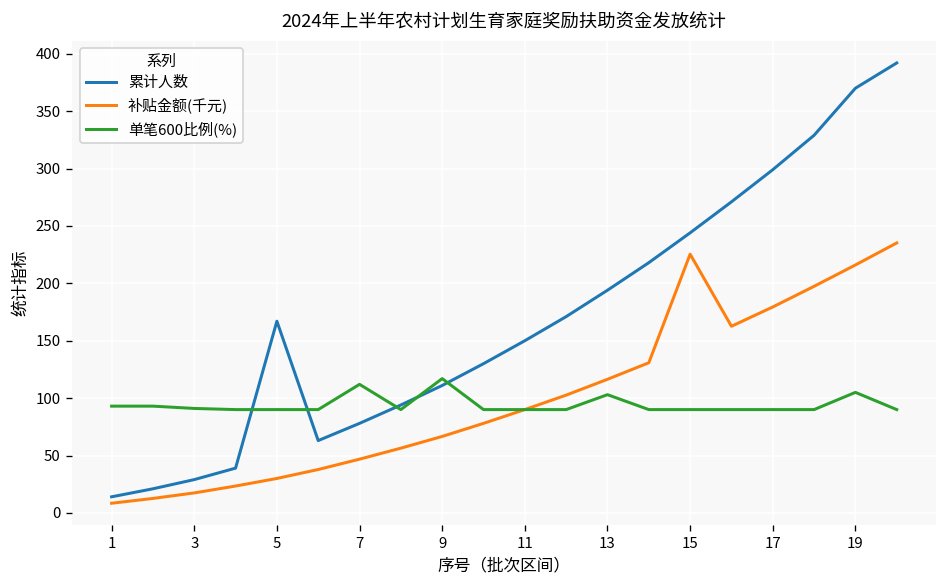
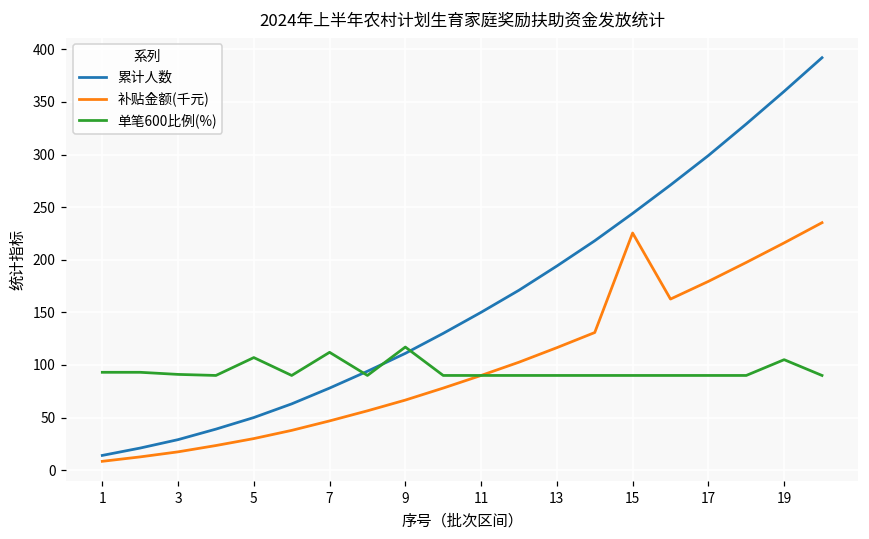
  {
    "累计人数": {
      "1": 10,
      "3": 30,
-     "5": 170,
+     "5": 50,
      "7": 80,
      "9": 110,
      "11": 150,
      "13": 190,
      "15": 240,
      "17": 300,
-     "19": 370
+     "19": 360
    },
    "补贴金额(千元)": {
      "1": 10,
      "3": 20,
      "5": 30,
      "7": 50,
      "9": 70,
      "13": 120,
      "15": 230,
      "17": 180,
      "19": 220
    },
    "单笔600比例(%)": {
      "1": 90,
      "3": 90,
-     "5": 90,
+     "5": 110,
      "7": 110,
      "9": 120,
-     "13": 100,
+     "13": 90,
      "15": 90,
      "17": 90,
      "19": 110
    }
  }
